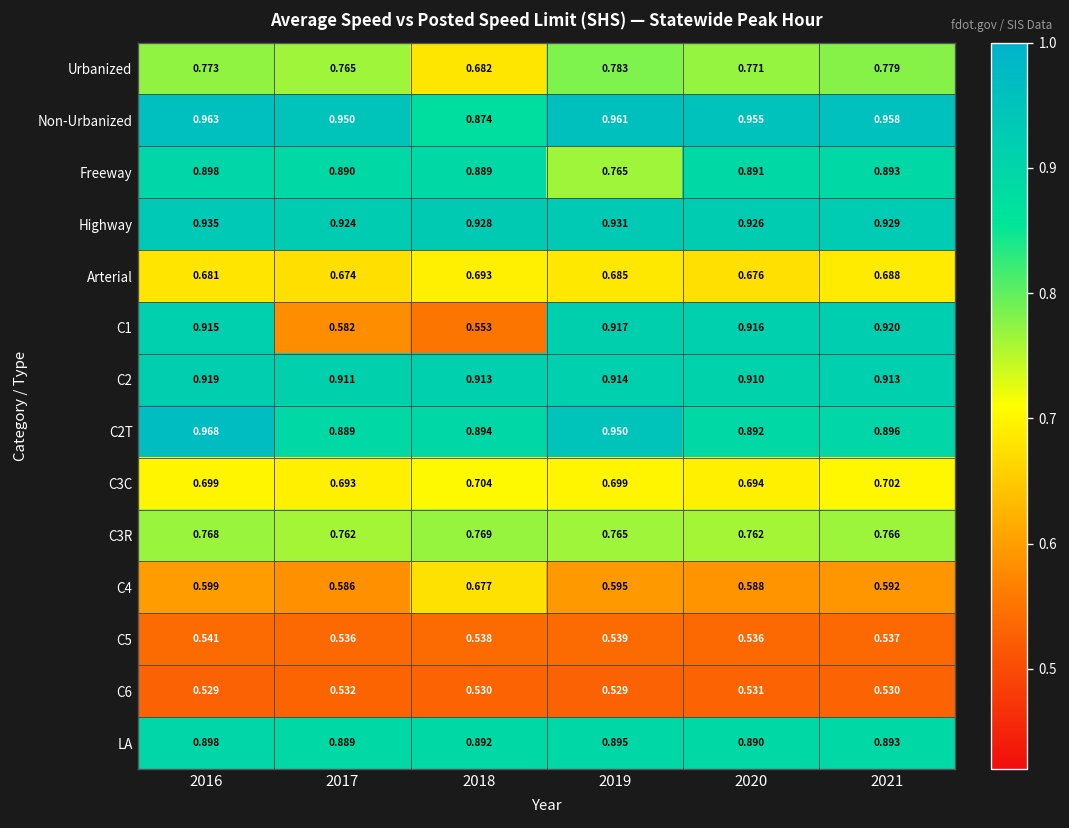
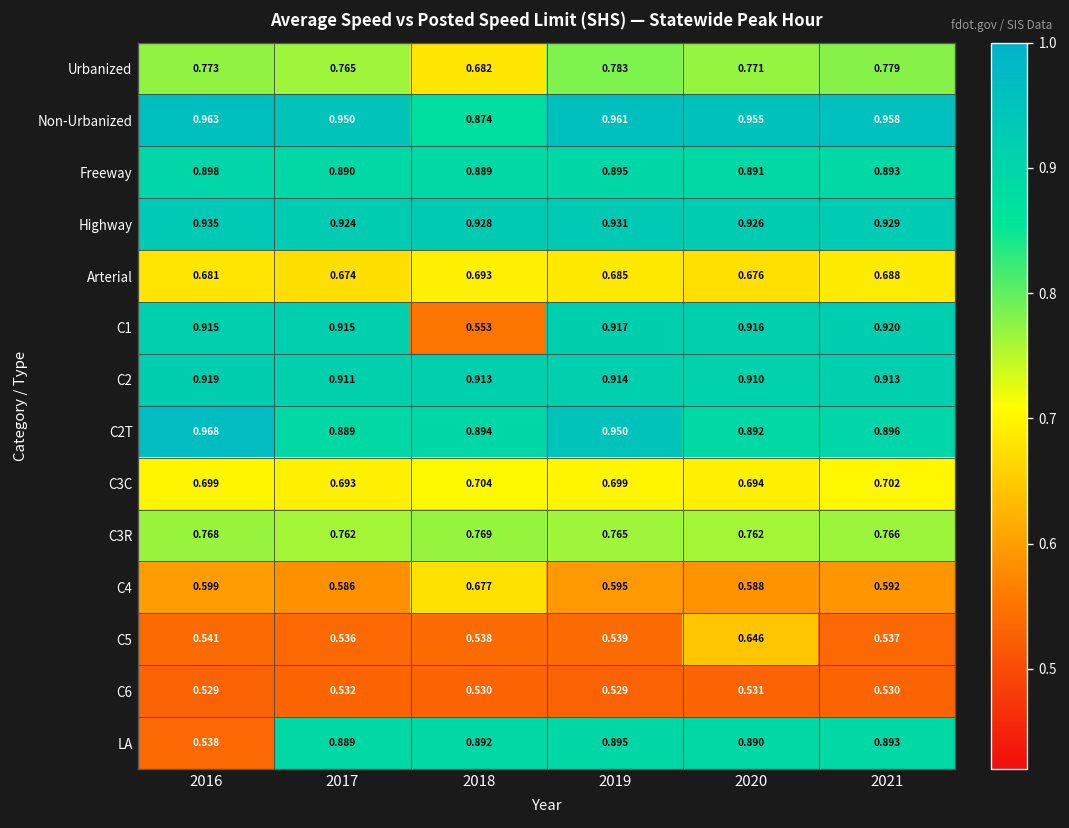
  {
    "Urbanized": {
      "2016": 0.773,
      "2017": 0.765,
      "2018": 0.682,
      "2019": 0.783,
      "2020": 0.771,
      "2021": 0.779
    },
    "Non-Urbanized": {
      "2016": 0.963,
      "2017": 0.950,
      "2018": 0.874,
      "2019": 0.961,
      "2020": 0.955,
      "2021": 0.958
    },
    "Freeway": {
      "2016": 0.898,
      "2017": 0.890,
      "2018": 0.889,
-     "2019": 0.765,
+     "2019": 0.895,
      "2020": 0.891,
      "2021": 0.893
    },
    "Highway": {
      "2016": 0.935,
      "2017": 0.924,
      "2018": 0.928,
      "2019": 0.931,
      "2020": 0.926,
      "2021": 0.929
    },
    "Arterial": {
      "2016": 0.681,
      "2017": 0.674,
      "2018": 0.693,
      "2019": 0.685,
      "2020": 0.676,
      "2021": 0.688
    },
    "C1": {
      "2016": 0.915,
-     "2017": 0.582,
+     "2017": 0.915,
      "2018": 0.553,
      "2019": 0.917,
      "2020": 0.916,
      "2021": 0.920
    },
    "C2": {
      "2016": 0.919,
      "2017": 0.911,
      "2018": 0.913,
      "2019": 0.914,
      "2020": 0.910,
      "2021": 0.913
    },
    "C2T": {
      "2016": 0.968,
      "2017": 0.889,
      "2018": 0.894,
      "2019": 0.950,
      "2020": 0.892,
      "2021": 0.896
    },
    "C3C": {
      "2016": 0.699,
      "2017": 0.693,
      "2018": 0.704,
      "2019": 0.699,
      "2020": 0.694,
      "2021": 0.702
    },
    "C3R": {
      "2016": 0.768,
      "2017": 0.762,
      "2018": 0.769,
      "2019": 0.765,
      "2020": 0.762,
      "2021": 0.766
    },
    "C4": {
      "2016": 0.599,
      "2017": 0.586,
      "2018": 0.677,
      "2019": 0.595,
      "2020": 0.588,
      "2021": 0.592
    },
    "C5": {
      "2016": 0.541,
      "2017": 0.536,
      "2018": 0.538,
      "2019": 0.539,
-     "2020": 0.536,
+     "2020": 0.646,
      "2021": 0.537
    },
    "C6": {
      "2016": 0.529,
      "2017": 0.532,
      "2018": 0.530,
      "2019": 0.529,
      "2020": 0.531,
      "2021": 0.530
    },
    "LA": {
-     "2016": 0.898,
+     "2016": 0.538,
      "2017": 0.889,
      "2018": 0.892,
      "2019": 0.895,
      "2020": 0.890,
      "2021": 0.893
    }
  }
